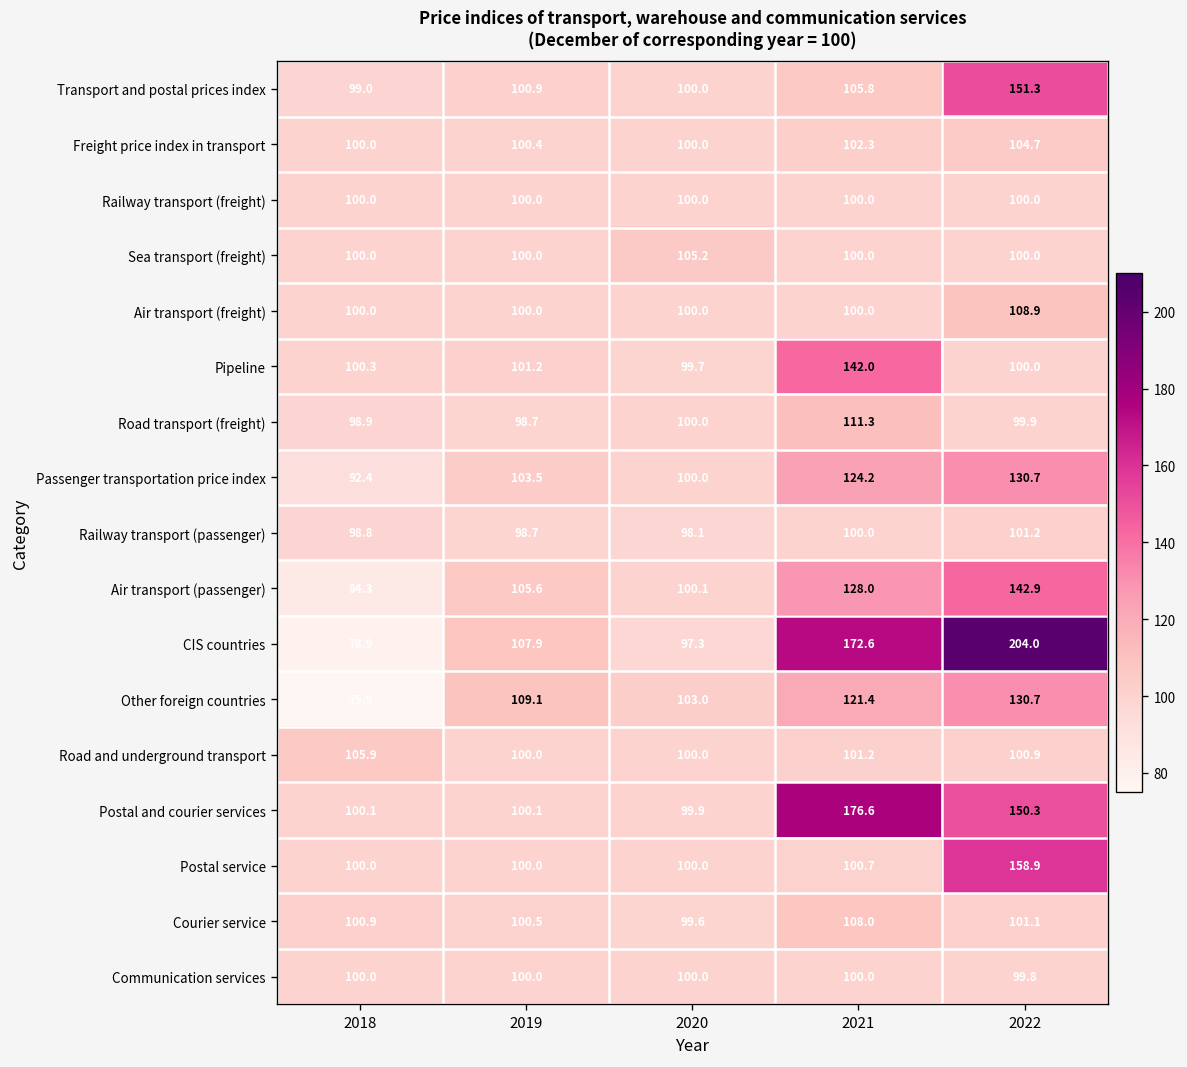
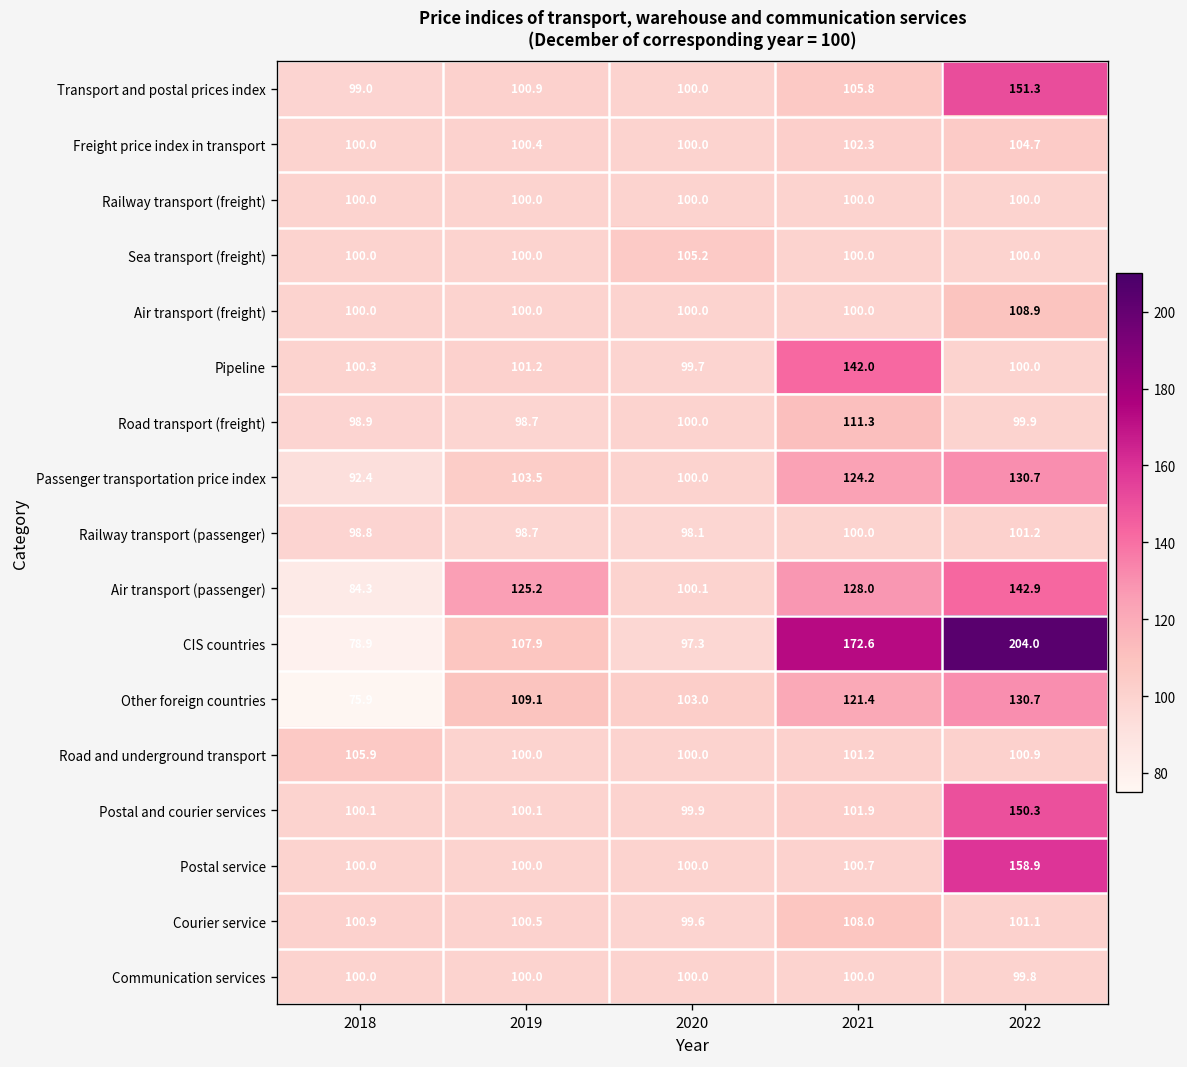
  {
    "Transport and postal prices index": {
      "2019": 100.9,
      "2020": 100.0,
      "2021": 105.8,
      "2022": 151.3
    },
    "Freight price index in transport": {
      "2018": 100.0,
      "2019": 100.4,
      "2020": 100.0,
      "2021": 102.3,
      "2022": 104.7
    },
    "Railway transport (freight)": {
      "2018": 100.0,
      "2019": 100.0,
      "2020": 100.0,
      "2021": 100.0,
      "2022": 100.0
    },
    "Sea transport (freight)": {
      "2018": 100.0,
      "2019": 100.0,
      "2020": 105.2,
      "2021": 100.0,
      "2022": 100.0
    },
    "Air transport (freight)": {
      "2018": 100.0,
      "2019": 100.0,
      "2020": 100.0,
      "2021": 100.0,
      "2022": 108.9
    },
    "Pipeline": {
      "2018": 100.3,
      "2019": 101.2,
      "2021": 142.0,
      "2022": 100.0
    },
    "Road transport (freight)": {
      "2020": 100.0,
      "2021": 111.3,
      "2022": 99.9
    },
    "Passenger transportation price index": {
      "2019": 103.5,
      "2020": 100.0,
      "2021": 124.2,
      "2022": 130.7
    },
    "Railway transport (passenger)": {
      "2021": 100.0,
      "2022": 101.2
    },
    "Air transport (passenger)": {
-     "2019": 105.6,
+     "2019": 125.2,
      "2020": 100.1,
      "2021": 128.0,
      "2022": 142.9
    },
    "CIS countries": {
      "2019": 107.9,
      "2021": 172.6,
      "2022": 204.0
    },
    "Other foreign countries": {
      "2019": 109.1,
      "2020": 103.0,
      "2021": 121.4,
      "2022": 130.7
    },
    "Road and underground transport": {
      "2018": 105.9,
      "2019": 100.0,
      "2020": 100.0,
      "2021": 101.2,
      "2022": 100.9
    },
    "Postal and courier services": {
      "2018": 100.1,
      "2019": 100.1,
      "2020": 99.9,
-     "2021": 176.6,
+     "2021": 101.9,
      "2022": 150.3
    },
    "Postal service": {
      "2018": 100.0,
      "2019": 100.0,
      "2020": 100.0,
      "2021": 100.7,
      "2022": 158.9
    },
    "Courier service": {
      "2018": 100.9,
      "2019": 100.5,
      "2021": 108.0,
      "2022": 101.1
    },
    "Communication services": {
      "2018": 100.0,
      "2019": 100.0,
      "2020": 100.0,
      "2021": 100.0,
      "2022": 99.8
    }
  }
